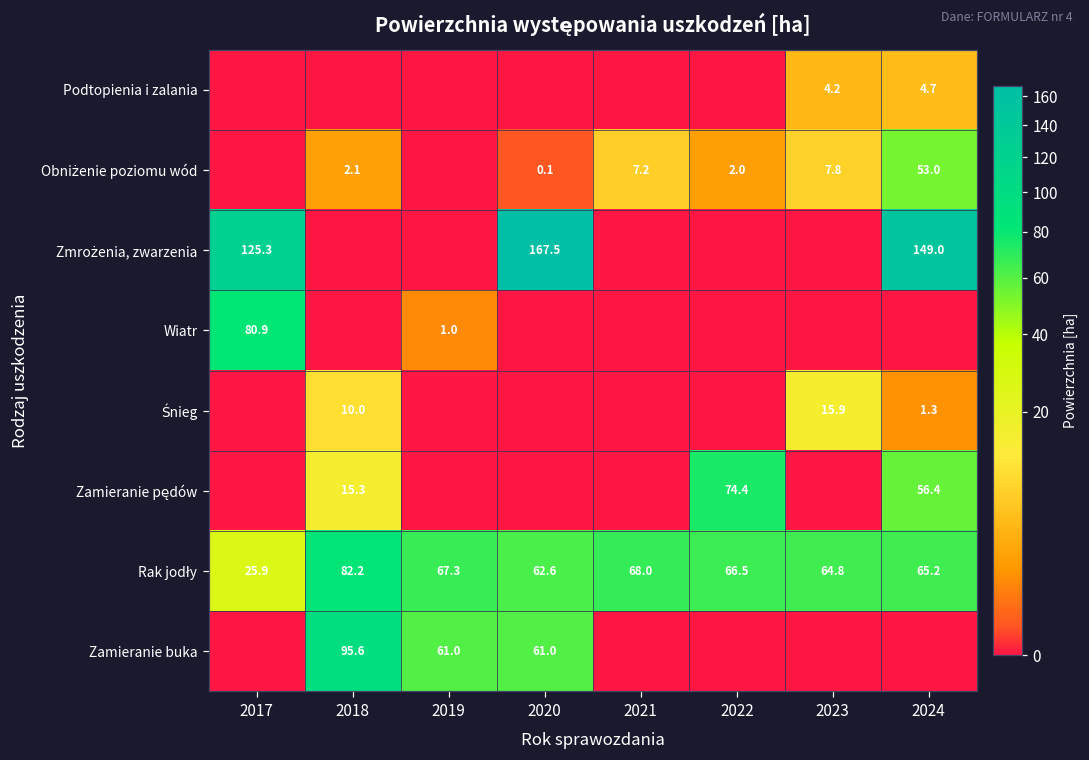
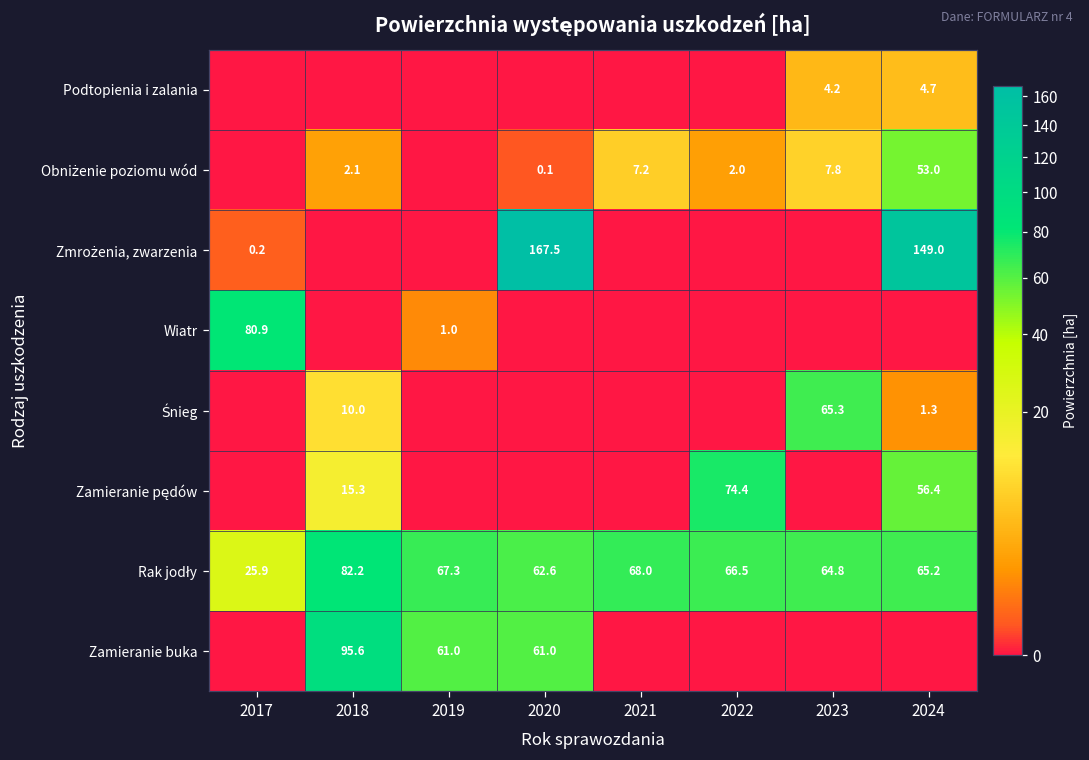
  {
    "Podtopienia i zalania": {
      "2023": 4.2,
      "2024": 4.7
    },
    "Obniżenie poziomu wód": {
      "2018": 2.1,
      "2020": 0.1,
      "2021": 7.2,
      "2022": 2.0,
      "2023": 7.8,
      "2024": 53.0
    },
    "Zmrożenia, zwarzenia": {
-     "2017": 125.3,
+     "2017": 0.2,
      "2020": 167.5,
      "2024": 149.0
    },
    "Wiatr": {
      "2017": 80.9,
      "2019": 1.0
    },
    "Śnieg": {
      "2018": 10.0,
-     "2023": 15.9,
+     "2023": 65.3,
      "2024": 1.3
    },
    "Zamieranie pędów": {
      "2018": 15.3,
      "2022": 74.4,
      "2024": 56.4
    },
    "Rak jodły": {
      "2017": 25.9,
      "2018": 82.2,
      "2019": 67.3,
      "2020": 62.6,
      "2021": 68.0,
      "2022": 66.5,
      "2023": 64.8,
      "2024": 65.2
    },
    "Zamieranie buka": {
      "2018": 95.6,
      "2019": 61.0,
      "2020": 61.0
    }
  }
